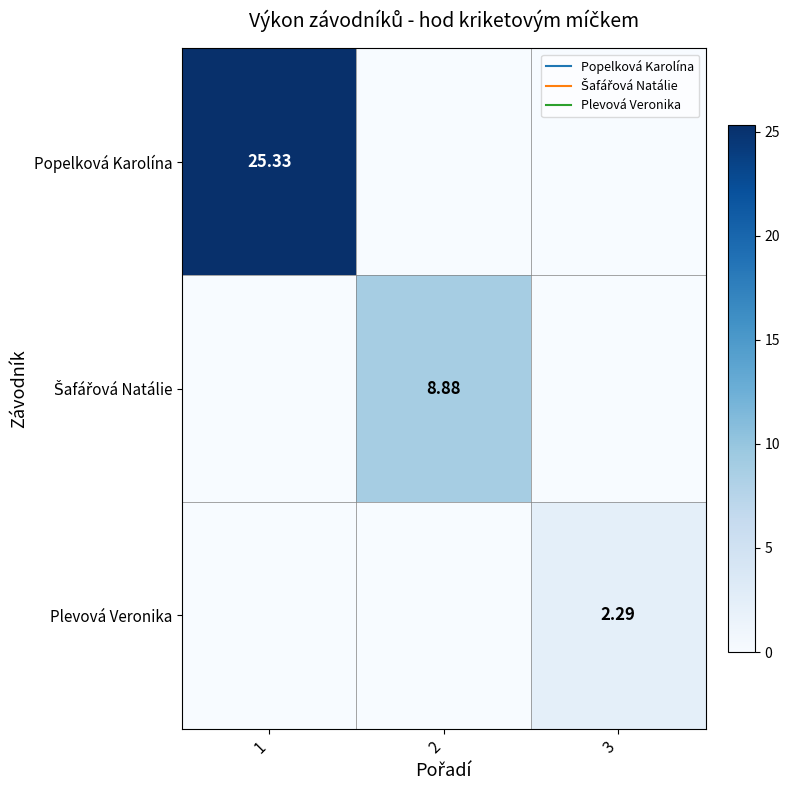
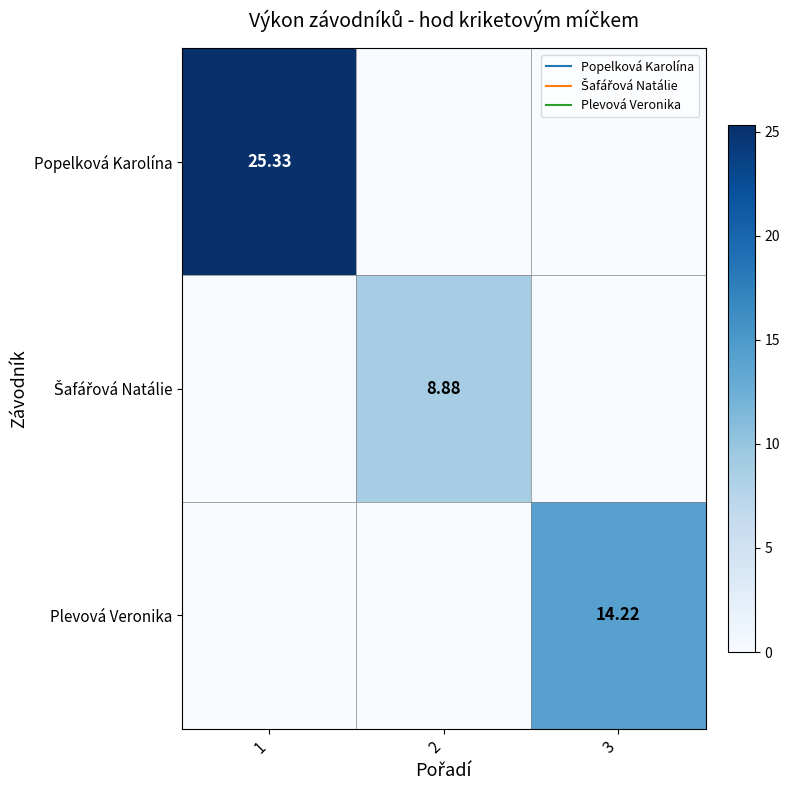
  {
    "Popelková Karolína": {
      "1": 25.33
    },
    "Šafářová Natálie": {
      "2": 8.88
    },
    "Plevová Veronika": {
-     "3": 2.29
+     "3": 14.22
    }
  }
